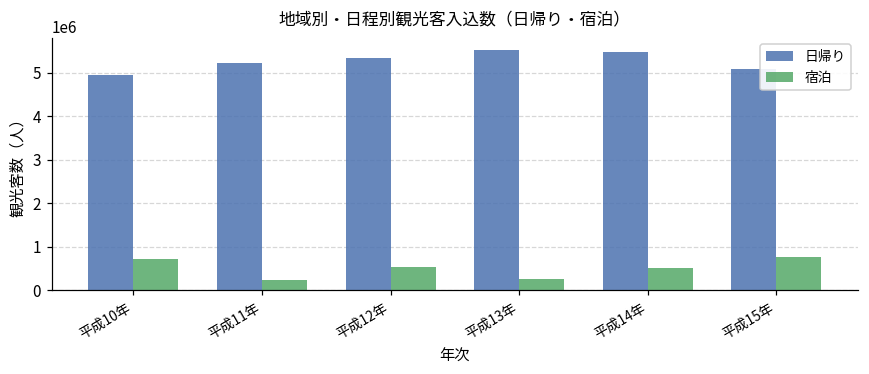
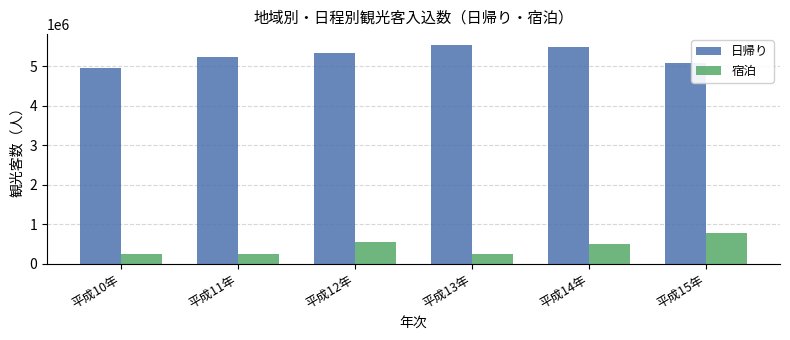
  {
    "日帰り": {
      "平成10年": 4900000,
      "平成11年": 5200000,
      "平成12年": 5300000,
      "平成13年": 5500000,
      "平成14年": 5500000,
      "平成15年": 5100000
    },
    "宿泊": {
-     "平成10年": 700000,
+     "平成10年": 200000,
      "平成11年": 200000,
      "平成12年": 500000,
      "平成13年": 300000,
      "平成14年": 500000,
      "平成15年": 800000
    }
  }
